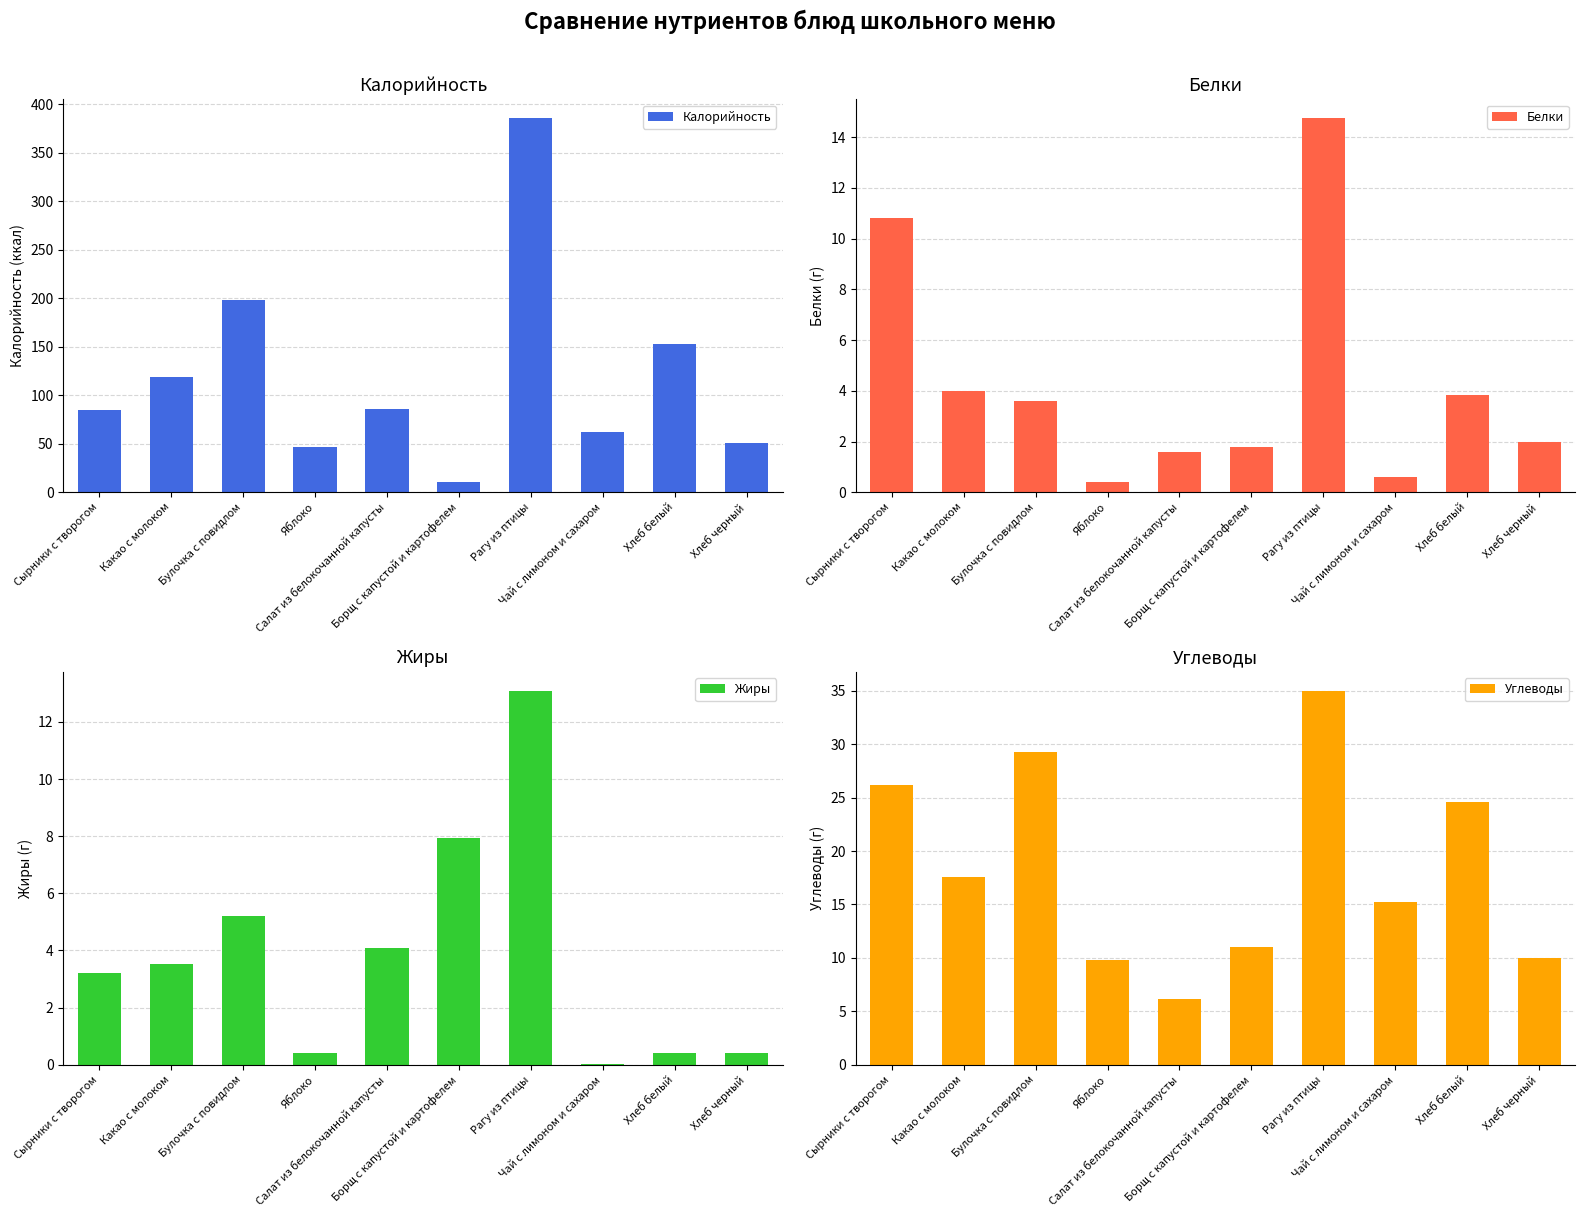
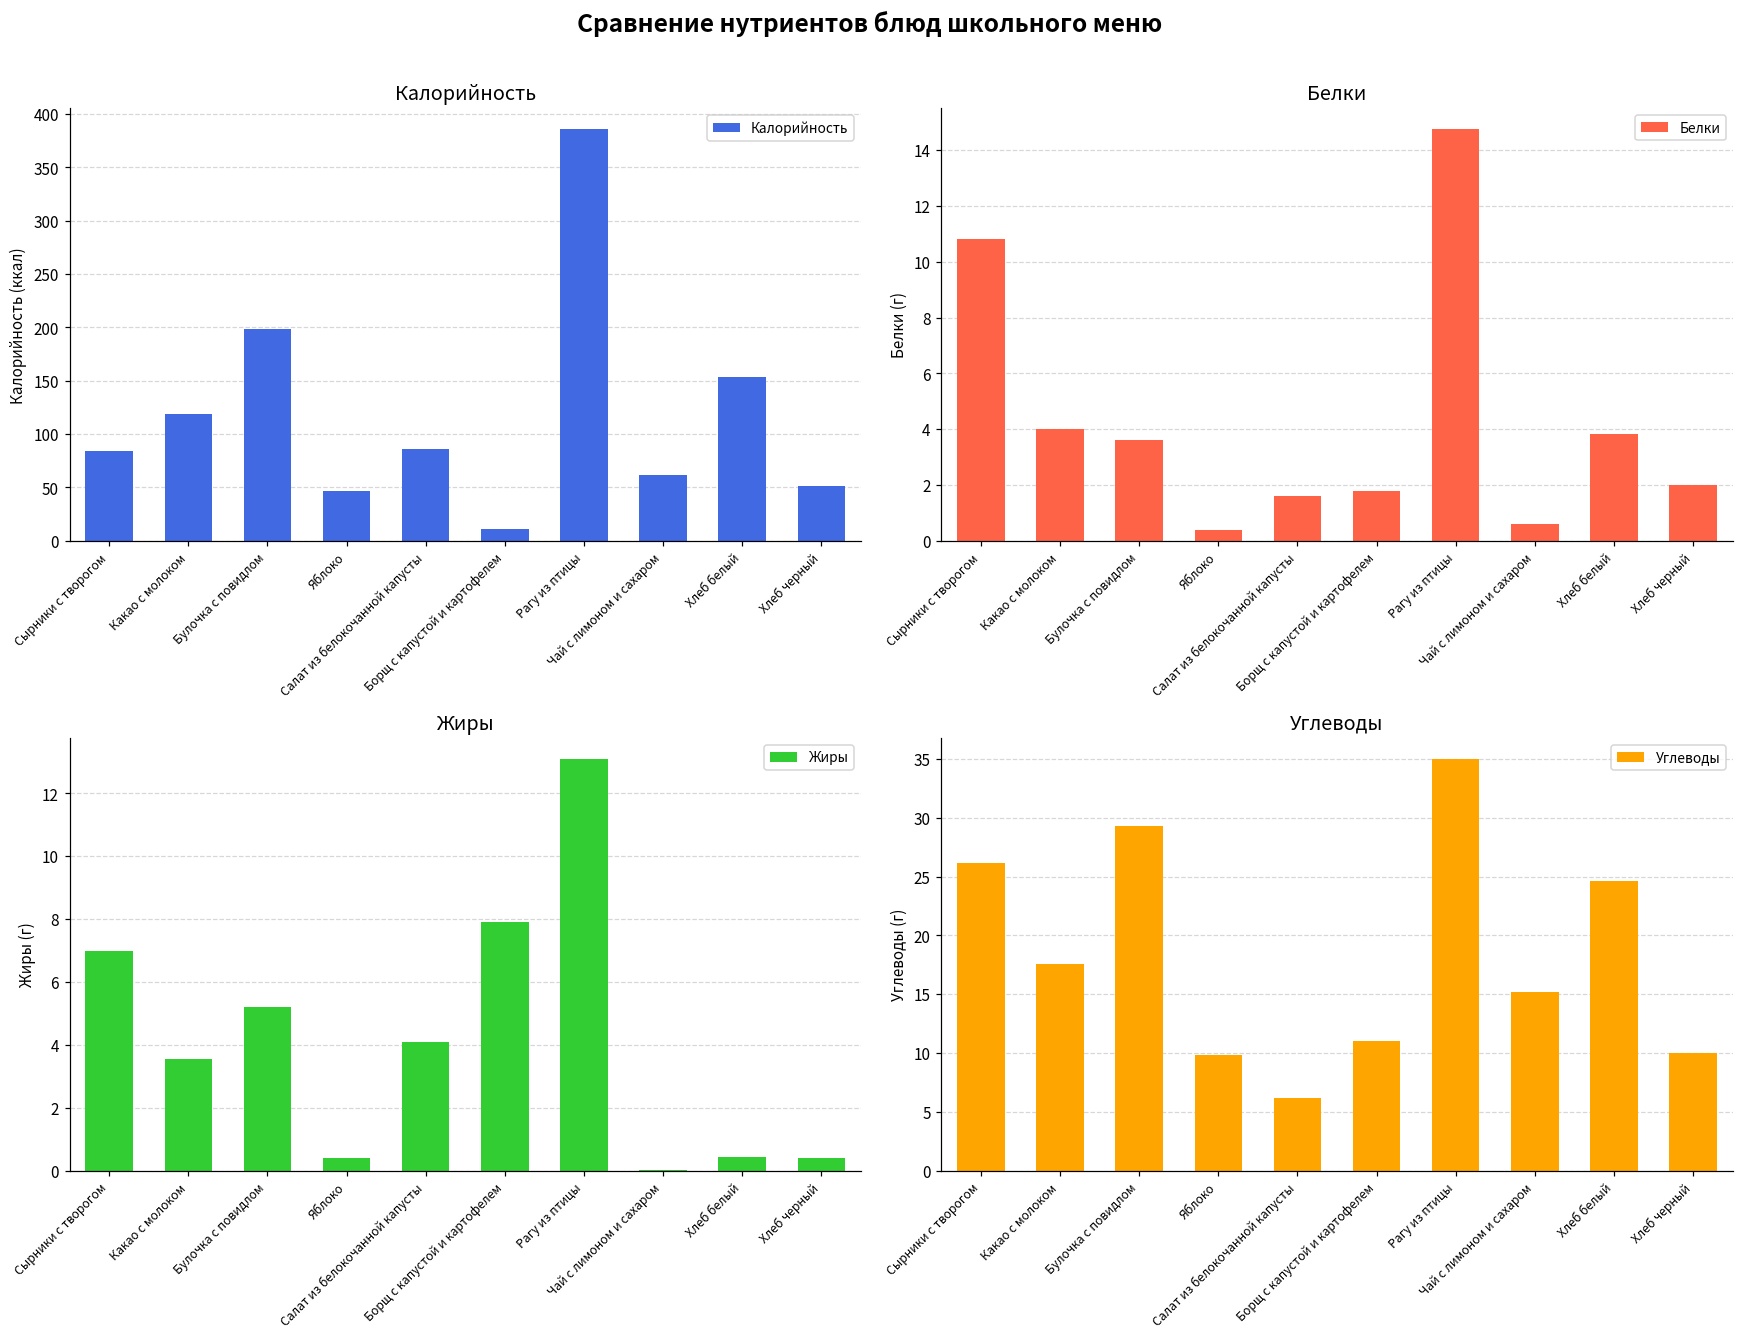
  {
    "Калорийность": {
      "Сырники с творогом": 80,
      "Какао с молоком": 120,
      "Булочка с повидлом": 200,
      "Яблоко": 50,
      "Салат из белокочанной капусты": 90,
      "Борщ с капустой и картофелем": 10,
      "Рагу из птицы": 390,
      "Чай с лимоном и сахаром": 60,
      "Хлеб белый": 150,
      "Хлеб черный": 50
    },
    "Белки": {
      "Сырники с творогом": 10.8,
      "Какао с молоком": 4.0,
      "Булочка с повидлом": 3.6,
      "Яблоко": 0.4,
      "Салат из белокочанной капусты": 1.6,
      "Борщ с капустой и картофелем": 1.8,
      "Рагу из птицы": 14.8,
      "Чай с лимоном и сахаром": 0.6,
      "Хлеб белый": 3.8,
      "Хлеб черный": 2.0
    },
    "Жиры": {
-     "Сырники с творогом": 3.2,
+     "Сырники с творогом": 7.0,
      "Какао с молоком": 3.5,
      "Булочка с повидлом": 5.2,
      "Яблоко": 0.4,
      "Салат из белокочанной капусты": 4.1,
      "Борщ с капустой и картофелем": 7.9,
      "Рагу из птицы": 13.1,
      "Хлеб белый": 0.4,
      "Хлеб черный": 0.4
    },
    "Углеводы": {
      "Сырники с творогом": 26.2,
      "Какао с молоком": 17.6,
      "Булочка с повидлом": 29.3,
      "Яблоко": 9.8,
      "Салат из белокочанной капусты": 6.2,
      "Борщ с капустой и картофелем": 11.0,
      "Рагу из птицы": 35.0,
      "Чай с лимоном и сахаром": 15.2,
      "Хлеб белый": 24.6,
      "Хлеб черный": 10.0
    }
  }
